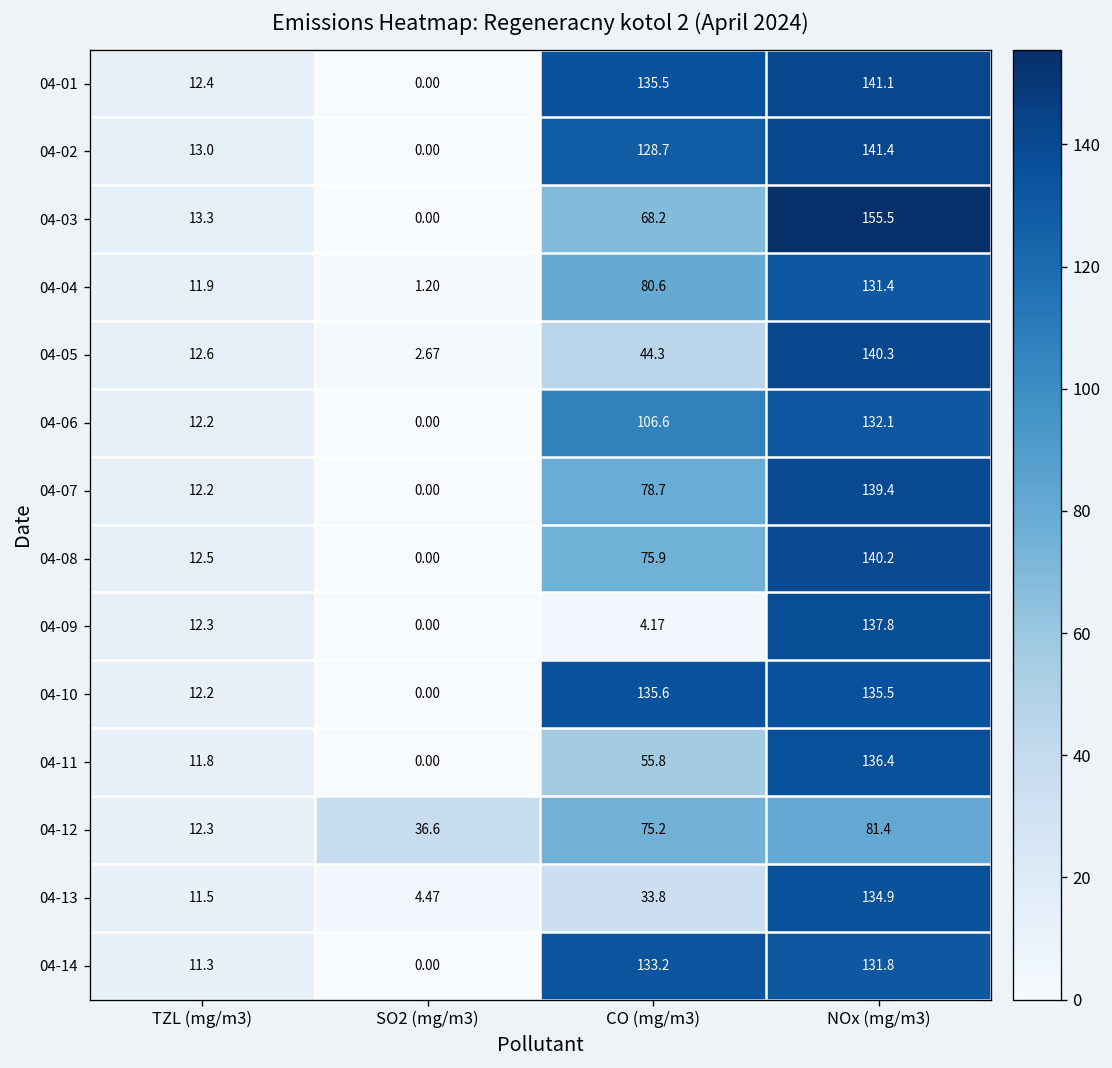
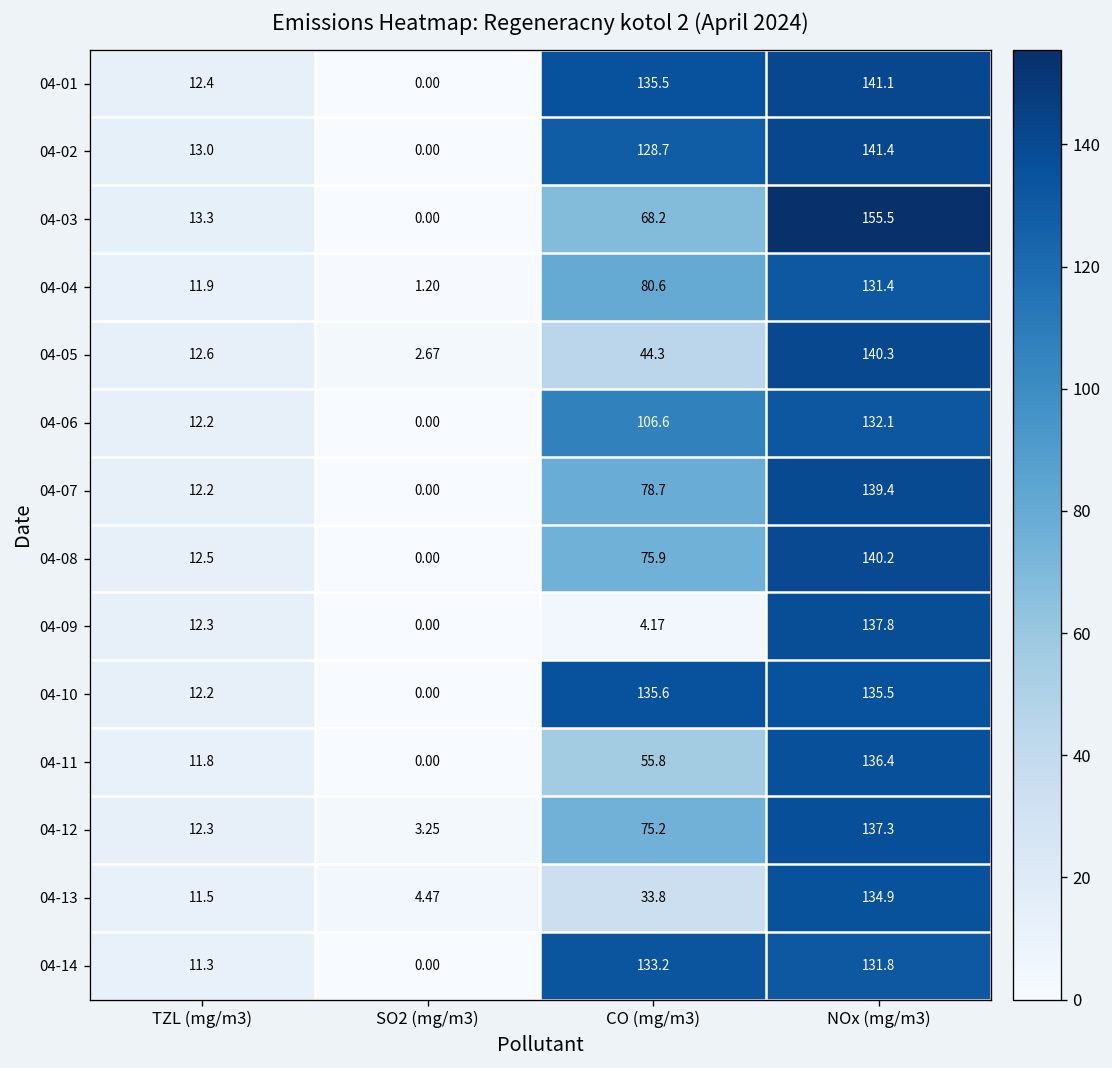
  {
    "04-01": {
      "TZL (mg/m3)": 12.4,
      "SO2 (mg/m3)": 0.00,
      "CO (mg/m3)": 135.5,
      "NOx (mg/m3)": 141.1
    },
    "04-02": {
      "TZL (mg/m3)": 13.0,
      "SO2 (mg/m3)": 0.00,
      "CO (mg/m3)": 128.7,
      "NOx (mg/m3)": 141.4
    },
    "04-03": {
      "TZL (mg/m3)": 13.3,
      "SO2 (mg/m3)": 0.00,
      "CO (mg/m3)": 68.2,
      "NOx (mg/m3)": 155.5
    },
    "04-04": {
      "TZL (mg/m3)": 11.9,
      "SO2 (mg/m3)": 1.20,
      "CO (mg/m3)": 80.6,
      "NOx (mg/m3)": 131.4
    },
    "04-05": {
      "TZL (mg/m3)": 12.6,
      "SO2 (mg/m3)": 2.67,
      "CO (mg/m3)": 44.3,
      "NOx (mg/m3)": 140.3
    },
    "04-06": {
      "TZL (mg/m3)": 12.2,
      "SO2 (mg/m3)": 0.00,
      "CO (mg/m3)": 106.6,
      "NOx (mg/m3)": 132.1
    },
    "04-07": {
      "TZL (mg/m3)": 12.2,
      "SO2 (mg/m3)": 0.00,
      "CO (mg/m3)": 78.7,
      "NOx (mg/m3)": 139.4
    },
    "04-08": {
      "TZL (mg/m3)": 12.5,
      "SO2 (mg/m3)": 0.00,
      "CO (mg/m3)": 75.9,
      "NOx (mg/m3)": 140.2
    },
    "04-09": {
      "TZL (mg/m3)": 12.3,
      "SO2 (mg/m3)": 0.00,
      "CO (mg/m3)": 4.17,
      "NOx (mg/m3)": 137.8
    },
    "04-10": {
      "TZL (mg/m3)": 12.2,
      "SO2 (mg/m3)": 0.00,
      "CO (mg/m3)": 135.6,
      "NOx (mg/m3)": 135.5
    },
    "04-11": {
      "TZL (mg/m3)": 11.8,
      "SO2 (mg/m3)": 0.00,
      "CO (mg/m3)": 55.8,
      "NOx (mg/m3)": 136.4
    },
    "04-12": {
      "TZL (mg/m3)": 12.3,
-     "SO2 (mg/m3)": 36.6,
+     "SO2 (mg/m3)": 3.25,
      "CO (mg/m3)": 75.2,
-     "NOx (mg/m3)": 81.4
+     "NOx (mg/m3)": 137.3
    },
    "04-13": {
      "TZL (mg/m3)": 11.5,
      "SO2 (mg/m3)": 4.47,
      "CO (mg/m3)": 33.8,
      "NOx (mg/m3)": 134.9
    },
    "04-14": {
      "TZL (mg/m3)": 11.3,
      "SO2 (mg/m3)": 0.00,
      "CO (mg/m3)": 133.2,
      "NOx (mg/m3)": 131.8
    }
  }
